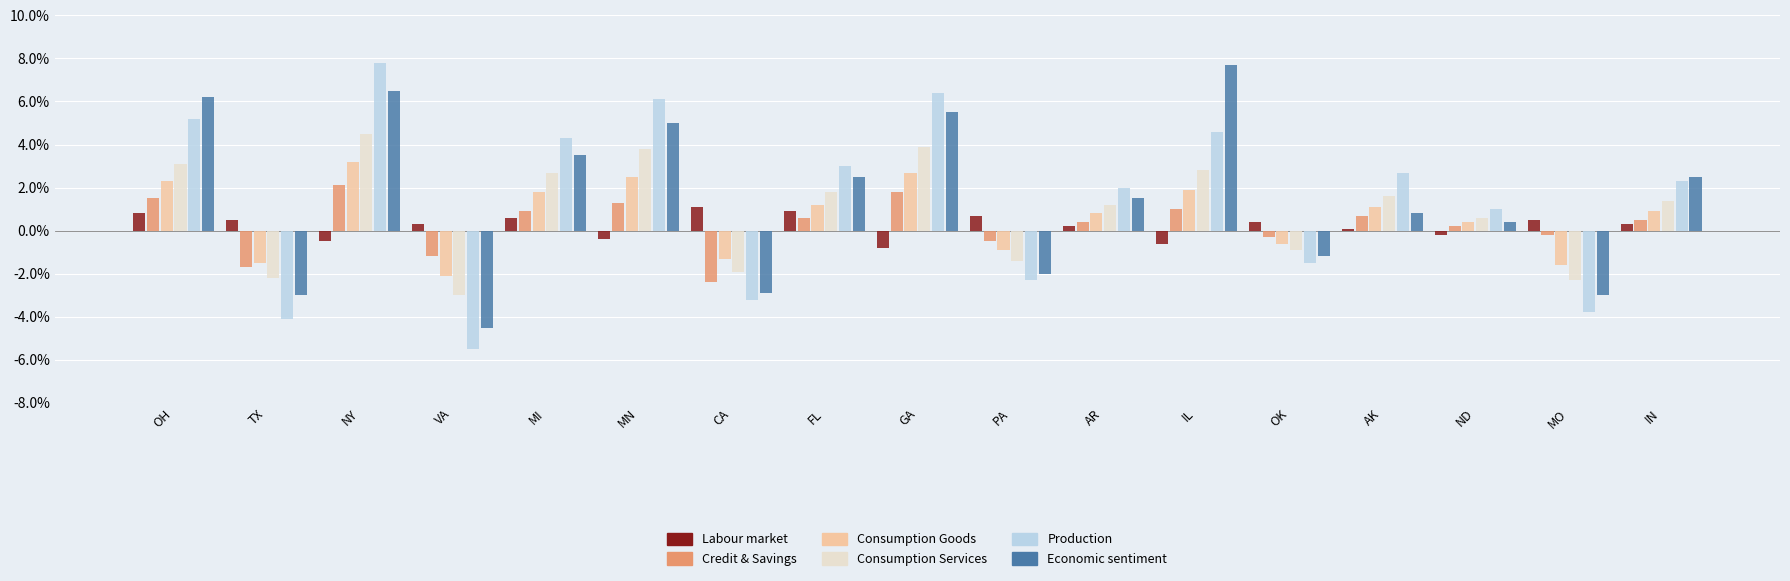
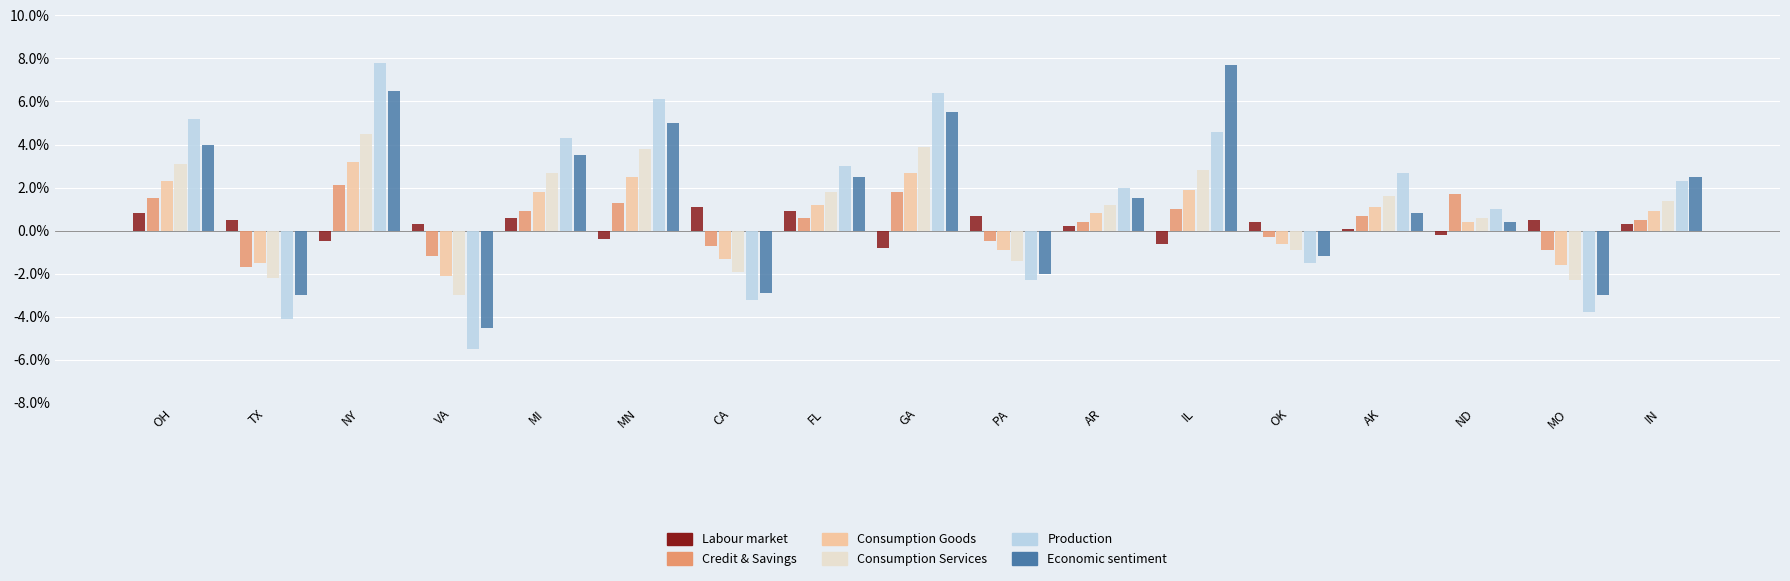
  {
    "Labour market": {
      "OH": "0.8%",
      "TX": "0.5%",
      "NY": "-0.5%",
      "VA": "0.3%",
      "MI": "0.6%",
      "MN": "-0.4%",
      "CA": "1.1%",
      "FL": "0.9%",
      "GA": "-0.8%",
      "PA": "0.7%",
      "AR": "0.2%",
      "IL": "-0.6%",
      "OK": "0.4%",
      "ND": "-0.2%",
      "MO": "0.5%",
      "IN": "0.3%"
    },
    "Credit & Savings": {
      "OH": "1.5%",
      "TX": "-1.7%",
      "NY": "2.1%",
      "VA": "-1.2%",
      "MI": "0.9%",
      "MN": "1.3%",
-     "CA": "-2.4%",
+     "CA": "-0.7%",
      "FL": "0.6%",
      "GA": "1.8%",
      "PA": "-0.5%",
      "AR": "0.4%",
      "IL": "1.0%",
      "OK": "-0.3%",
      "AK": "0.7%",
-     "ND": "0.2%",
-     "MO": "-0.2%",
+     "ND": "1.7%",
+     "MO": "-0.9%",
      "IN": "0.5%"
    },
    "Economic sentiment": {
-     "OH": "6.2%",
+     "OH": "4.0%",
      "TX": "-3.0%",
      "NY": "6.5%",
      "VA": "-4.5%",
      "MI": "3.5%",
      "MN": "5.0%",
      "CA": "-2.9%",
      "FL": "2.5%",
      "GA": "5.5%",
      "PA": "-2.0%",
      "AR": "1.5%",
      "IL": "7.7%",
      "OK": "-1.2%",
      "AK": "0.8%",
      "ND": "0.4%",
      "MO": "-3.0%",
      "IN": "2.5%"
    }
  }
